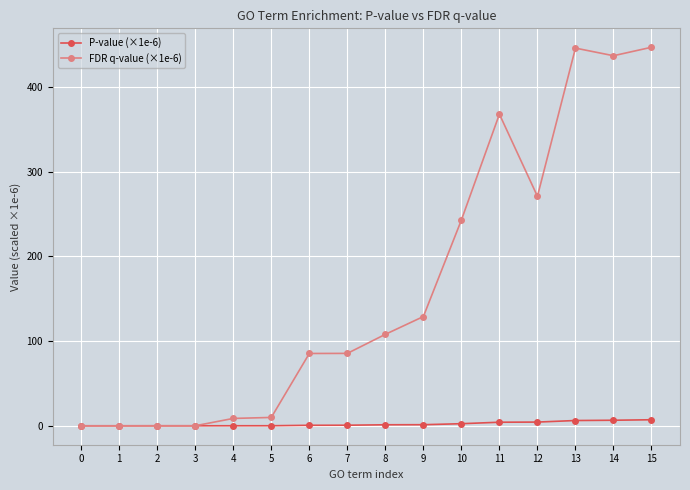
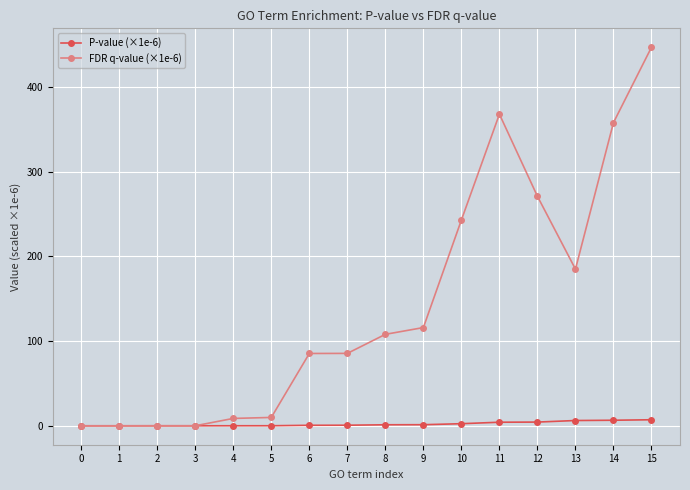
  {
    "P-value (×1e-6)": {
      "4": 0,
      "5": 0,
      "6": 0,
      "7": 0,
      "8": 0,
      "9": 0,
      "10": 0,
      "11": 0,
      "12": 0,
      "13": 10,
      "14": 10,
      "15": 10
    },
    "FDR q-value (×1e-6)": {
      "4": 10,
      "5": 10,
      "6": 90,
      "7": 90,
      "8": 110,
-     "9": 130,
+     "9": 120,
      "10": 240,
      "11": 370,
      "12": 270,
-     "13": 450,
-     "14": 440,
+     "13": 190,
+     "14": 360,
      "15": 450
    }
  }
